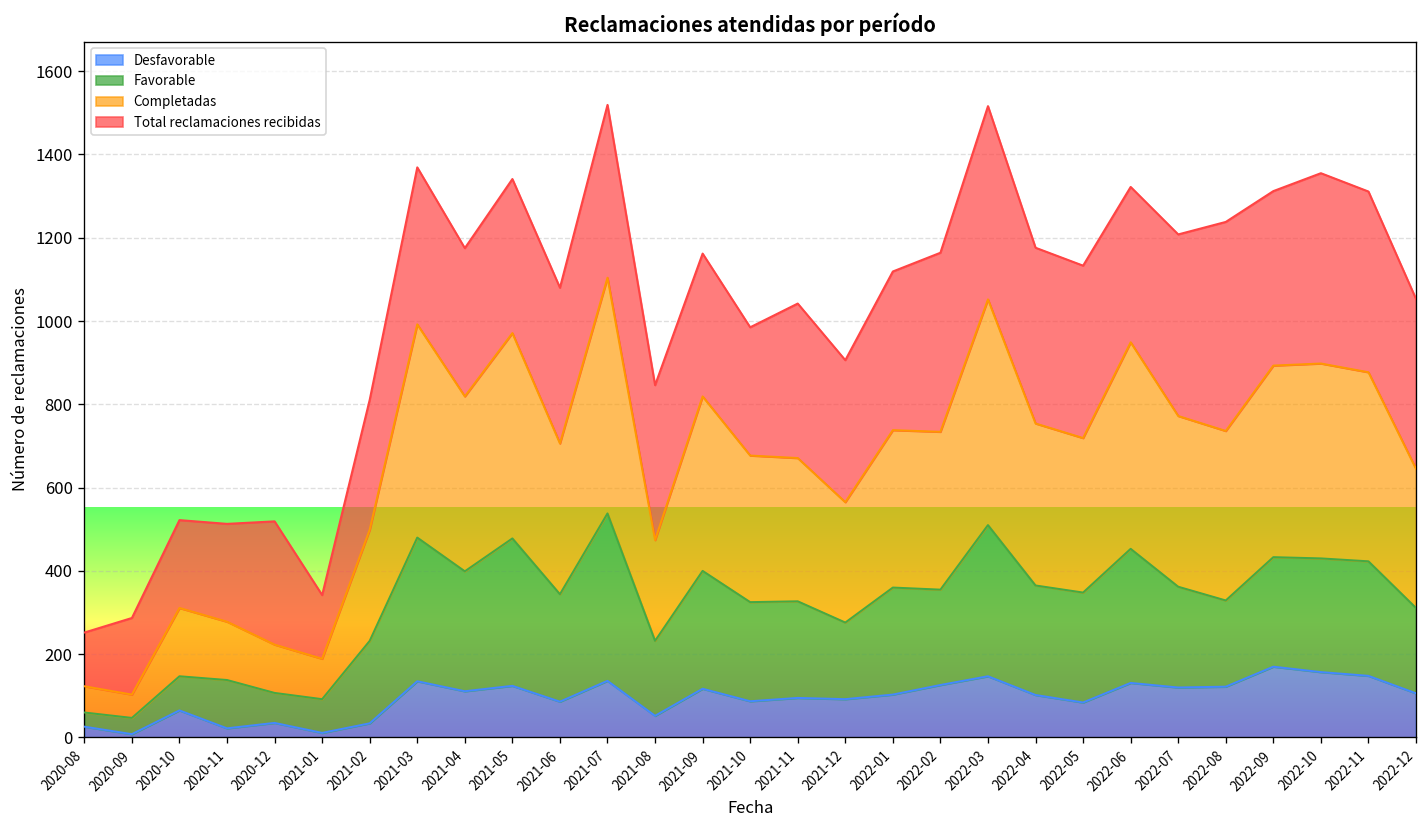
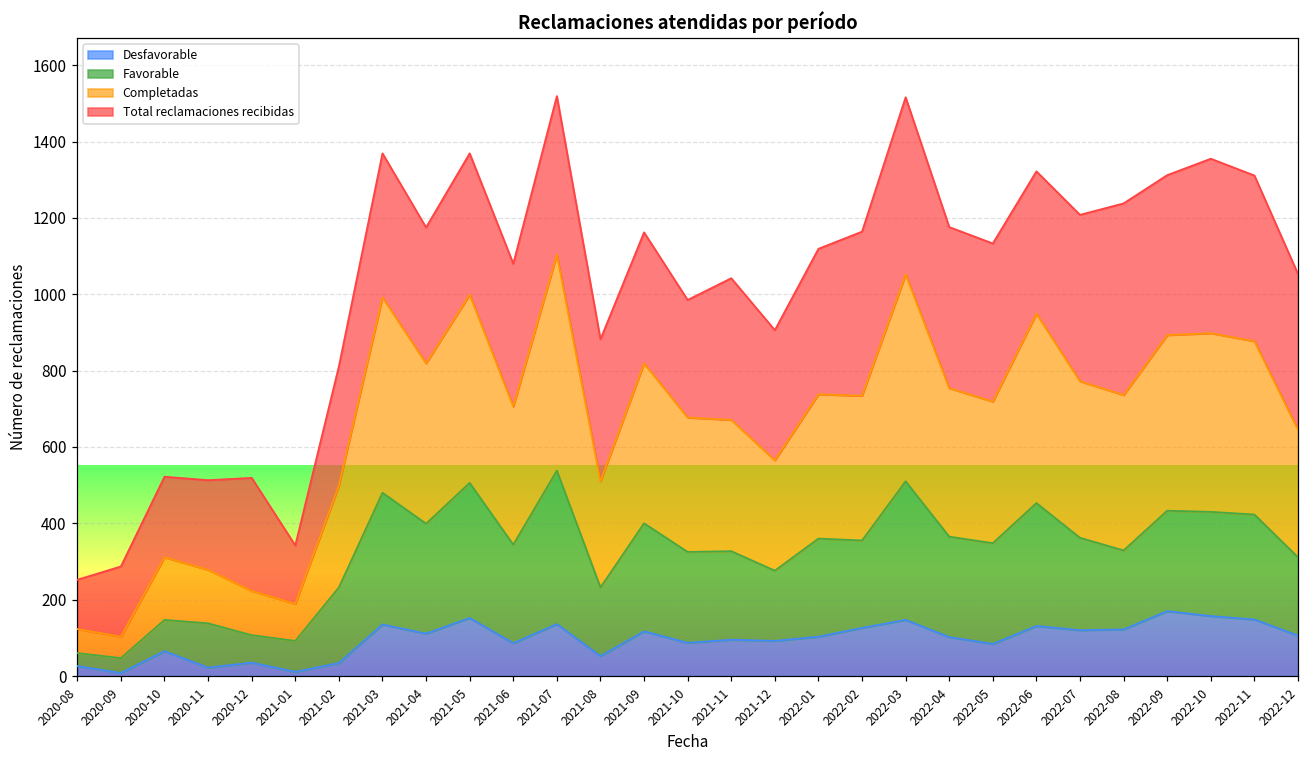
  {
    "Desfavorable": {
      "2020-08": 30,
      "2020-09": 10,
      "2020-10": 70,
      "2020-11": 20,
      "2020-12": 40,
      "2021-01": 10,
      "2021-02": 30,
      "2021-03": 140,
      "2021-04": 110,
-     "2021-05": 120,
+     "2021-05": 150,
      "2021-06": 90,
      "2021-07": 140,
      "2021-08": 50,
      "2021-09": 120,
      "2021-10": 90,
      "2021-11": 100,
      "2021-12": 90,
      "2022-01": 100,
      "2022-02": 130,
      "2022-03": 150,
      "2022-04": 100,
      "2022-05": 80,
      "2022-06": 130,
      "2022-07": 120,
      "2022-08": 120,
      "2022-09": 170,
      "2022-10": 160,
      "2022-11": 150,
      "2022-12": 110
    },
    "Favorable": {
      "2020-08": 30,
      "2020-09": 40,
      "2020-10": 80,
      "2020-11": 120,
      "2020-12": 70,
      "2021-01": 80,
      "2021-02": 200,
      "2021-03": 350,
      "2021-04": 290,
      "2021-05": 350,
      "2021-06": 260,
      "2021-07": 400,
      "2021-08": 180,
      "2021-09": 280,
      "2021-10": 240,
      "2021-11": 230,
      "2021-12": 180,
      "2022-01": 260,
      "2022-02": 230,
      "2022-03": 360,
      "2022-04": 260,
      "2022-05": 260,
      "2022-06": 320,
      "2022-07": 240,
      "2022-08": 210,
      "2022-09": 260,
      "2022-10": 270,
      "2022-11": 280,
      "2022-12": 210
    },
    "Completadas": {
      "2020-08": 60,
      "2020-09": 60,
      "2020-10": 160,
      "2020-11": 140,
      "2020-12": 120,
      "2021-01": 100,
      "2021-02": 270,
      "2021-03": 510,
      "2021-04": 420,
      "2021-05": 490,
      "2021-06": 360,
      "2021-07": 570,
-     "2021-08": 240,
+     "2021-08": 280,
      "2021-09": 420,
      "2021-10": 350,
      "2021-11": 340,
      "2021-12": 290,
      "2022-01": 380,
      "2022-02": 380,
      "2022-03": 540,
      "2022-04": 390,
      "2022-05": 370,
      "2022-06": 500,
      "2022-07": 410,
      "2022-08": 410,
      "2022-09": 460,
      "2022-10": 470,
      "2022-11": 450,
      "2022-12": 330
    },
    "Total reclamaciones recibidas": {
      "2020-08": 130,
      "2020-09": 180,
      "2020-10": 210,
      "2020-11": 240,
      "2020-12": 300,
      "2021-01": 150,
      "2021-02": 310,
      "2021-03": 380,
      "2021-04": 360,
      "2021-05": 370,
      "2021-06": 370,
      "2021-07": 420,
      "2021-08": 370,
      "2021-09": 340,
      "2021-10": 310,
      "2021-11": 370,
      "2021-12": 340,
      "2022-01": 380,
      "2022-02": 430,
      "2022-03": 460,
      "2022-04": 420,
      "2022-05": 410,
      "2022-06": 370,
      "2022-07": 440,
      "2022-08": 500,
      "2022-09": 420,
      "2022-10": 460,
      "2022-11": 430,
      "2022-12": 410
    }
  }
